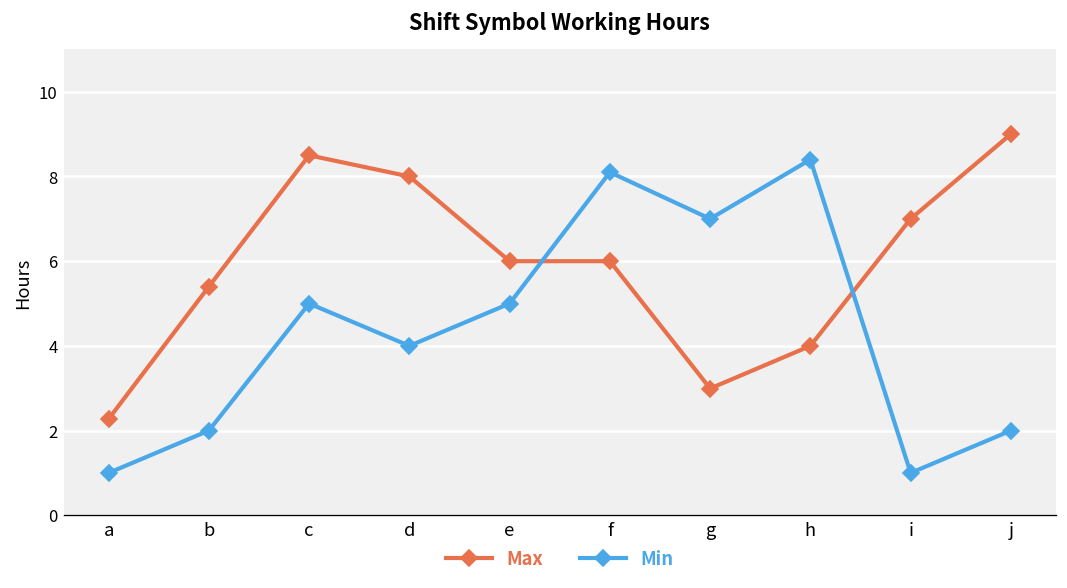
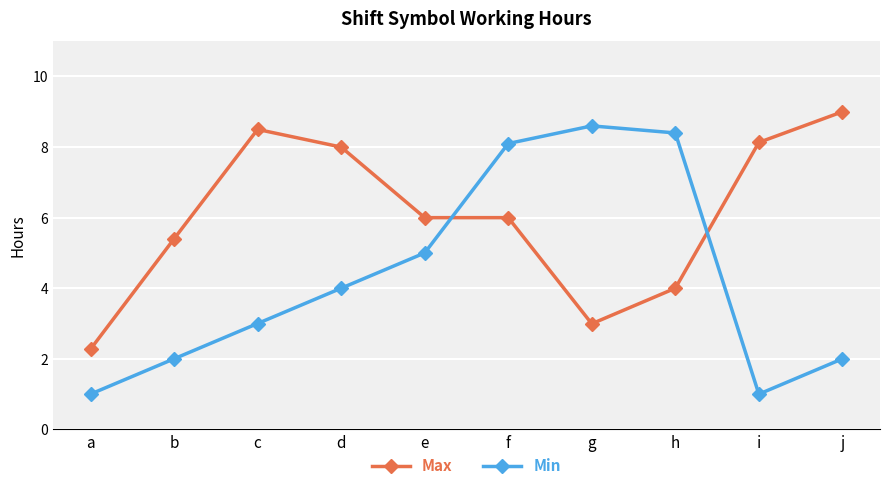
  {
    "Max": {
      "a": 2.3,
      "b": 5.4,
      "c": 8.5,
      "d": 8.0,
      "e": 6.0,
      "f": 6.0,
      "g": 3.0,
      "h": 4.0,
-     "i": 7.0,
+     "i": 8.1,
      "j": 9.0
    },
    "Min": {
      "a": 1.0,
      "b": 2.0,
-     "c": 5,
+     "c": 3,
      "d": 4.0,
      "e": 5.0,
      "f": 8.1,
-     "g": 7.0,
+     "g": 8.6,
      "h": 8.4,
      "i": 1.0,
      "j": 2.0
    }
  }
